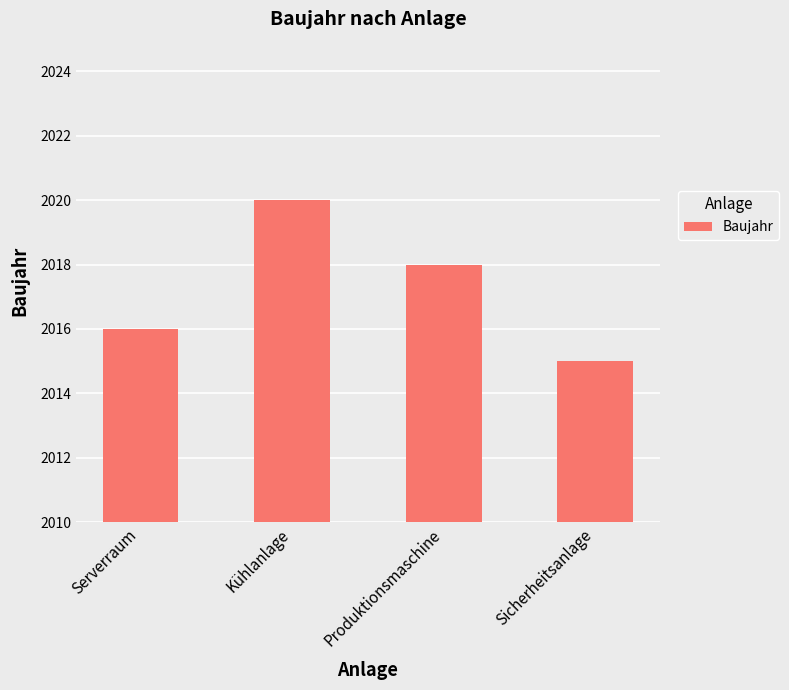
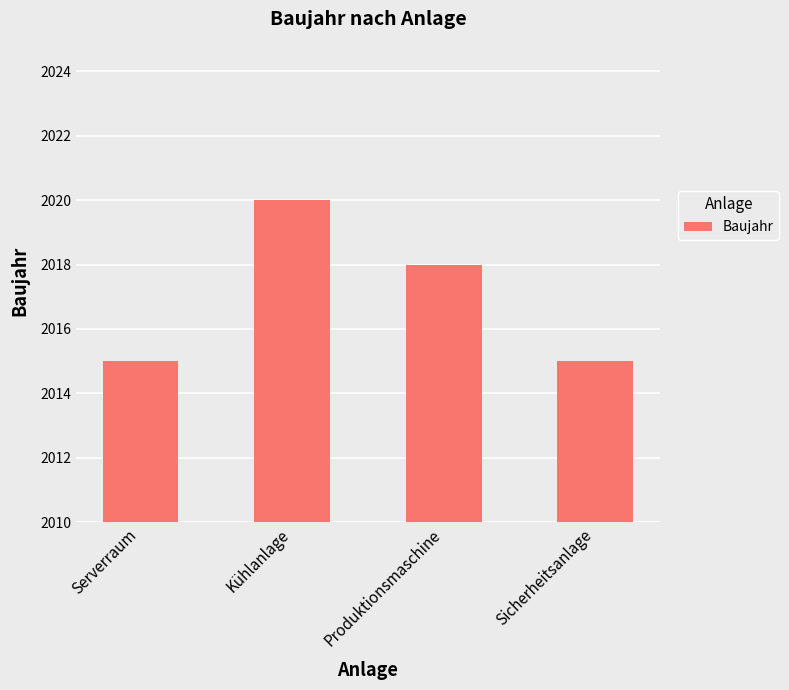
  {
-   "Serverraum": 2016,
+   "Serverraum": 2015,
    "Kühlanlage": 2020,
    "Produktionsmaschine": 2018,
    "Sicherheitsanlage": 2015
  }
